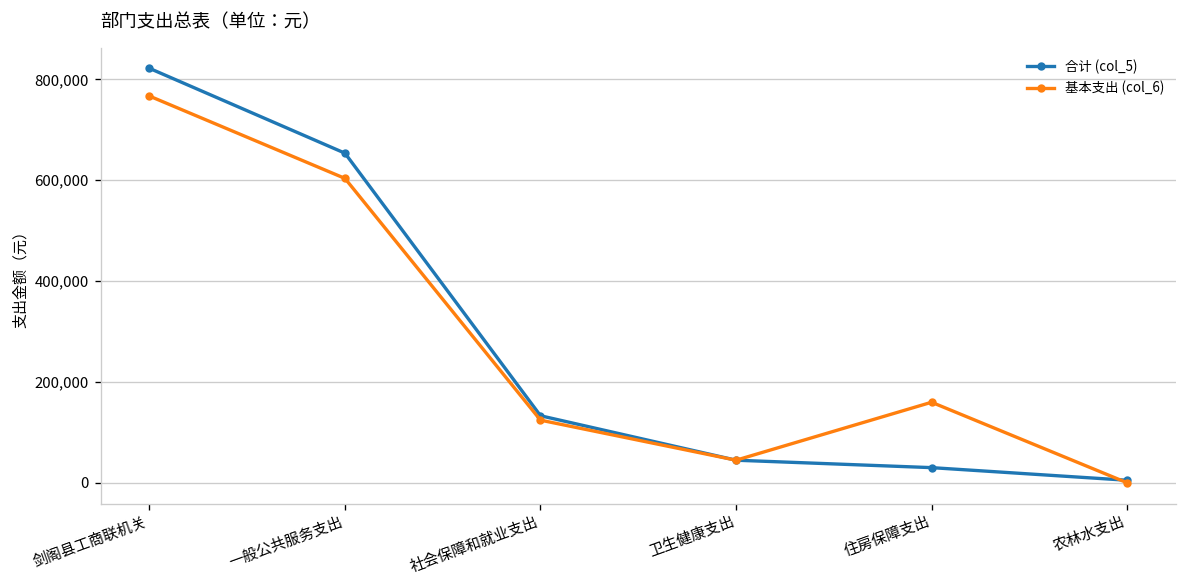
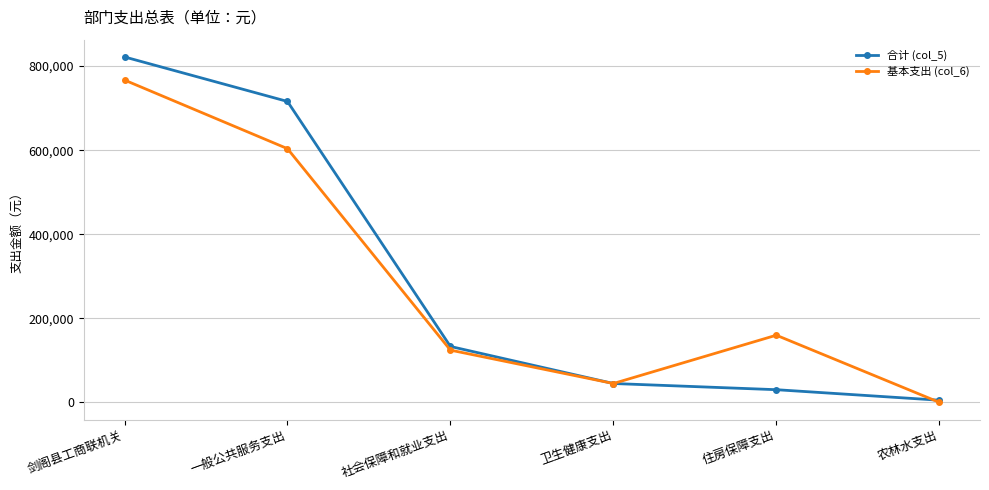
  {
    "合计 (col_5)": {
      "剑阁县工商联机关": "820,000",
-     "一般公共服务支出": "650,000",
+     "一般公共服务支出": "720,000",
      "社会保障和就业支出": "130,000",
      "住房保障支出": "30,000"
    },
    "基本支出 (col_6)": {
      "剑阁县工商联机关": "770,000",
      "一般公共服务支出": "600,000",
      "社会保障和就业支出": "120,000",
      "住房保障支出": "160,000"
    }
  }
